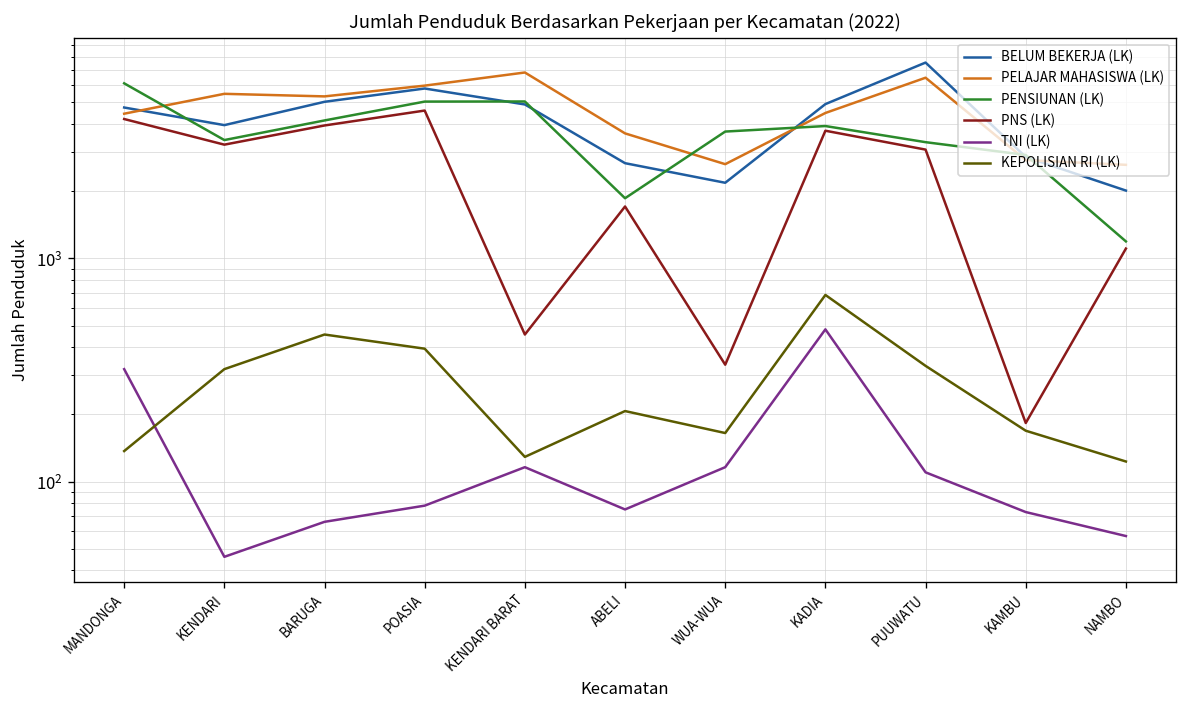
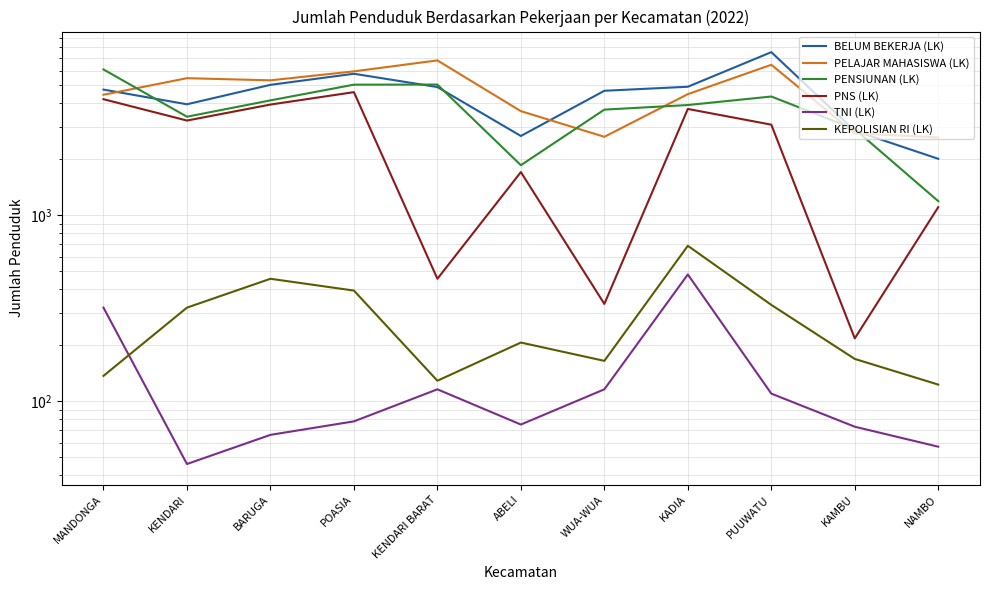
  {
    "BELUM BEKERJA (LK)": {
      "MANDONGA": 4700,
      "KENDARI": 4000,
      "BARUGA": 5000,
      "ABELI": 2700,
-     "WUA-WUA": 2200,
+     "WUA-WUA": 4700,
      "KADIA": 4900,
      "PUUWATU": 7500,
      "NAMBO": 2000
    },
    "PELAJAR MAHASISWA (LK)": {
      "MANDONGA": 4500,
      "KENDARI": 5500,
      "BARUGA": 5300,
      "KENDARI BARAT": 6800,
      "ABELI": 3600,
      "WUA-WUA": 2600,
      "KADIA": 4500,
      "PUUWATU": 6500
    },
    "PENSIUNAN (LK)": {
      "MANDONGA": 6100,
      "KENDARI": 3400,
      "BARUGA": 4200,
      "POASIA": 5000,
      "ABELI": 1900,
      "WUA-WUA": 3700,
      "KADIA": 3900,
-     "PUUWATU": 3300,
+     "PUUWATU": 4400,
      "NAMBO": 1200
    },
    "PNS (LK)": {
      "MANDONGA": 4200,
      "KENDARI": 3200,
      "BARUGA": 3900,
      "POASIA": 4600,
      "KENDARI BARAT": 460,
      "ABELI": 1700,
      "WUA-WUA": 330,
      "KADIA": 3700,
      "PUUWATU": 3100,
-     "KAMBU": 180,
+     "KAMBU": 220,
      "NAMBO": 1100
    },
    "TNI (LK)": {
      "MANDONGA": 320,
      "KENDARI": 46,
      "BARUGA": 66,
      "POASIA": 78,
      "KENDARI BARAT": 120,
      "ABELI": 75,
      "WUA-WUA": 120,
      "KADIA": 480,
      "PUUWATU": 110,
      "KAMBU": 73,
      "NAMBO": 57
    },
    "KEPOLISIAN RI (LK)": {
      "MANDONGA": 140,
      "KENDARI": 320,
      "BARUGA": 460,
      "POASIA": 390,
      "KENDARI BARAT": 130,
      "ABELI": 210,
      "WUA-WUA": 170,
      "KADIA": 690,
      "PUUWATU": 330,
      "KAMBU": 170,
      "NAMBO": 120
    }
  }
